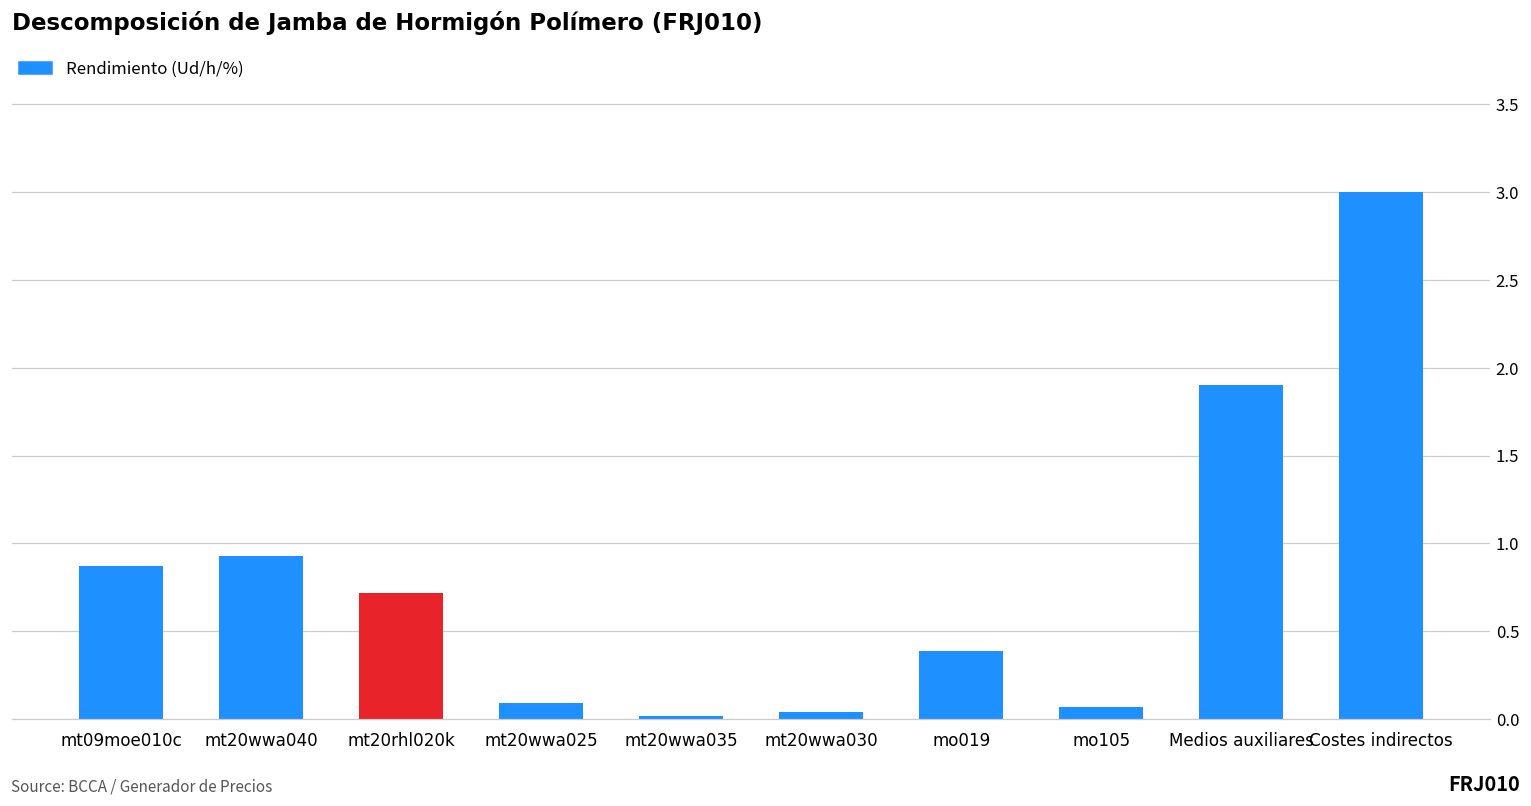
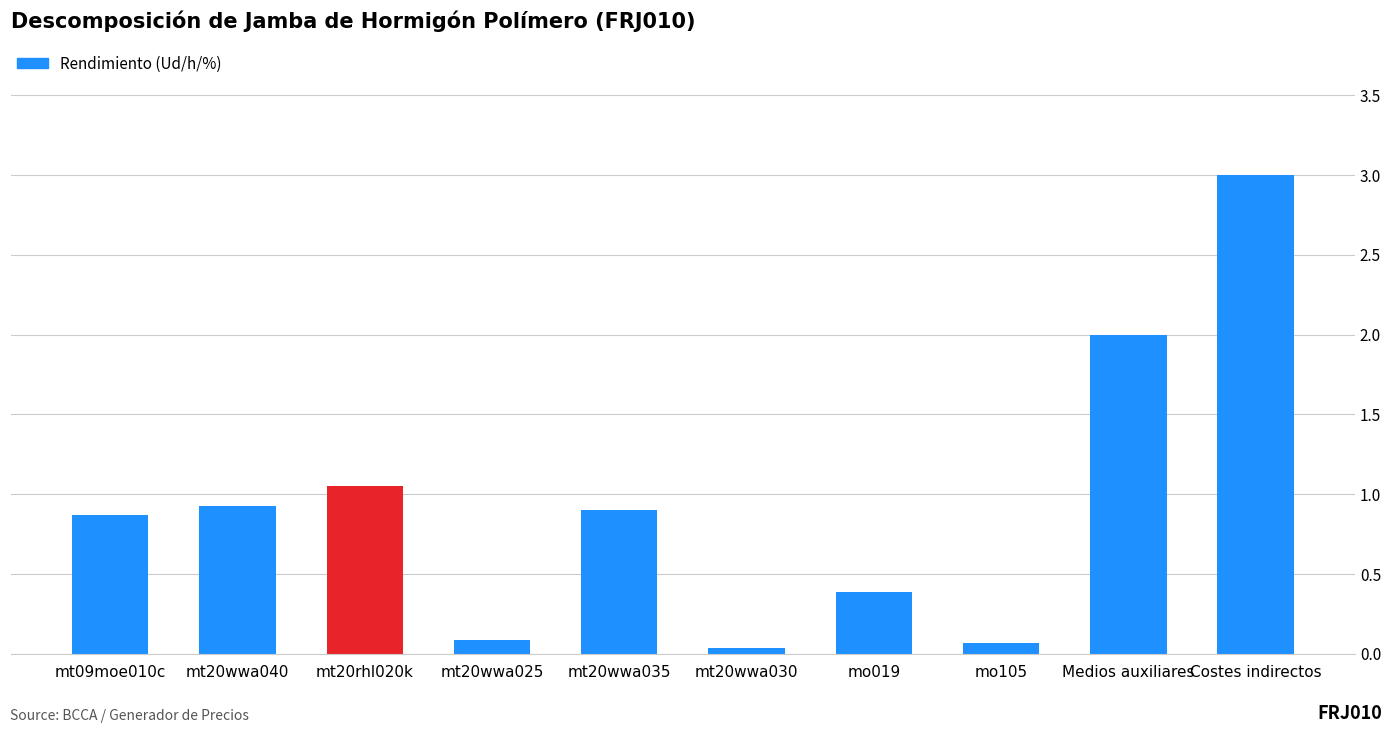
  {
    "mt09moe010c": 0.87,
    "mt20wwa040": 0.93,
-   "mt20rhl020k": 0.72,
+   "mt20rhl020k": 1.05,
    "mt20wwa025": 0.09,
-   "mt20wwa035": 0.02,
+   "mt20wwa035": 0.90,
    "mt20wwa030": 0.04,
    "mo019": 0.39,
    "mo105": 0.07,
-   "Medios auxiliares": 1.9,
+   "Medios auxiliares": 2.0,
    "Costes indirectos": 3.00
  }
